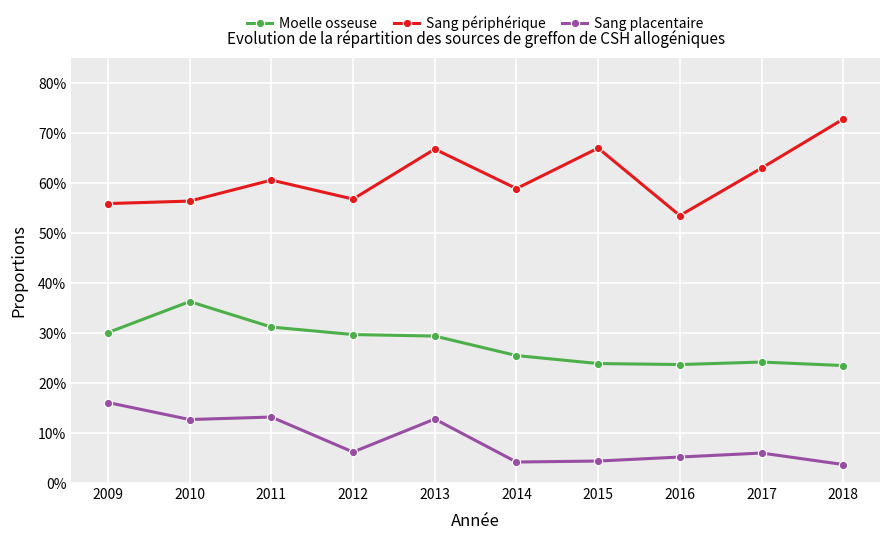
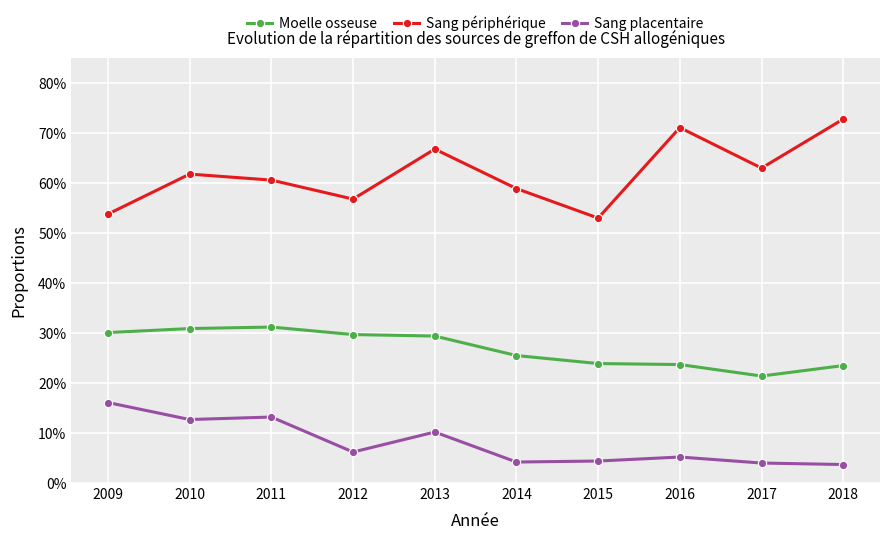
  {
    "Moelle osseuse": {
      "2009": "30%",
-     "2010": "36%",
+     "2010": "31%",
      "2011": "31%",
      "2012": "30%",
      "2013": "29%",
      "2014": "26%",
      "2015": "24%",
      "2016": "24%",
-     "2017": "24%",
+     "2017": "21%",
      "2018": "24%"
    },
    "Sang périphérique": {
-     "2009": "56%",
-     "2010": "56%",
+     "2009": "54%",
+     "2010": "62%",
      "2011": "61%",
      "2012": "57%",
      "2013": "67%",
      "2014": "59%",
-     "2015": "67%",
-     "2016": "54%",
+     "2015": "53%",
+     "2016": "71%",
      "2017": "63%",
      "2018": "73%"
    },
    "Sang placentaire": {
      "2009": "16%",
      "2010": "13%",
      "2011": "13%",
      "2012": "6%",
-     "2013": "13%",
+     "2013": "10%",
      "2014": "4%",
      "2015": "4%",
      "2016": "5%",
-     "2017": "6%",
+     "2017": "4%",
      "2018": "4%"
    }
  }
